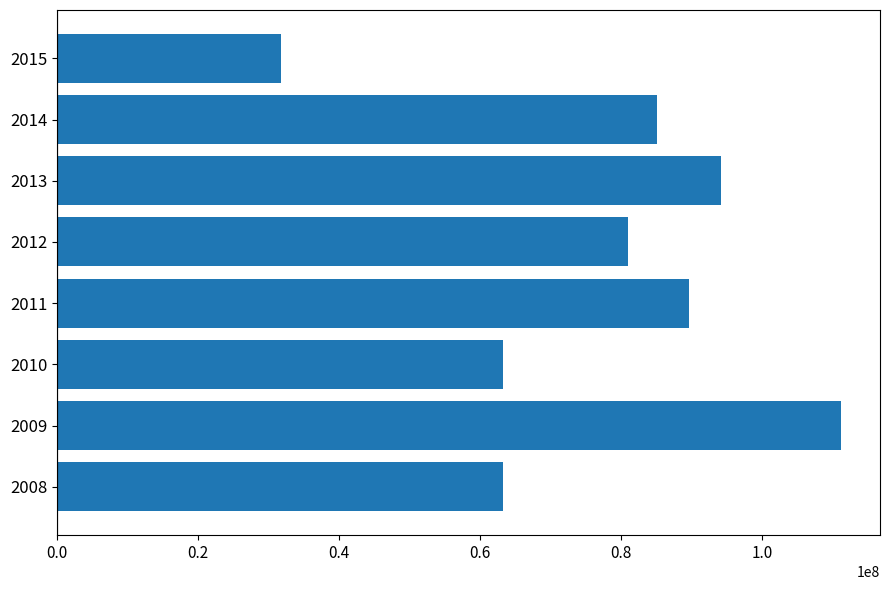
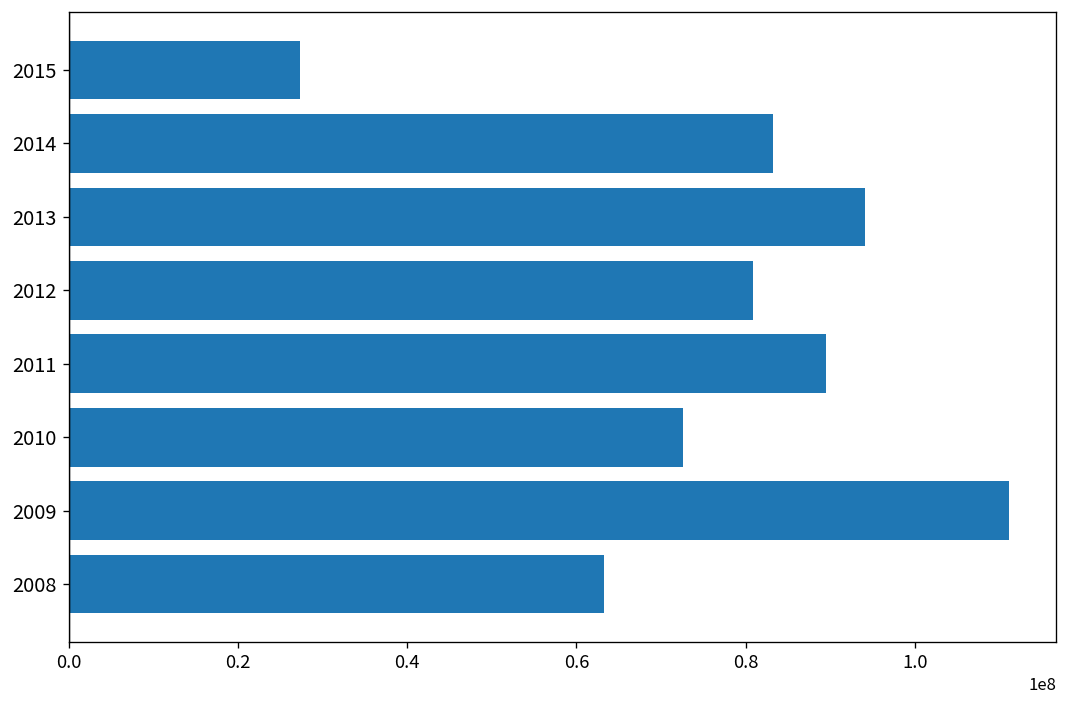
  {
-   "2015": 32000000,
-   "2014": 85000000,
+   "2015": 27000000,
+   "2014": 83000000,
    "2013": 94000000,
    "2012": 81000000,
    "2011": 90000000,
-   "2010": 63000000,
+   "2010": 73000000,
    "2009": 111000000,
    "2008": 63000000
  }
